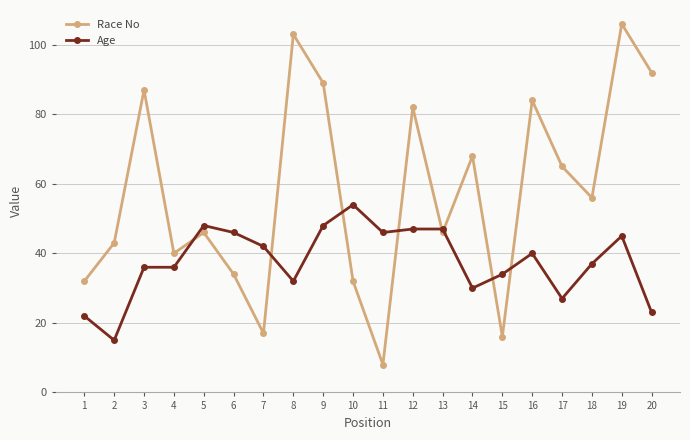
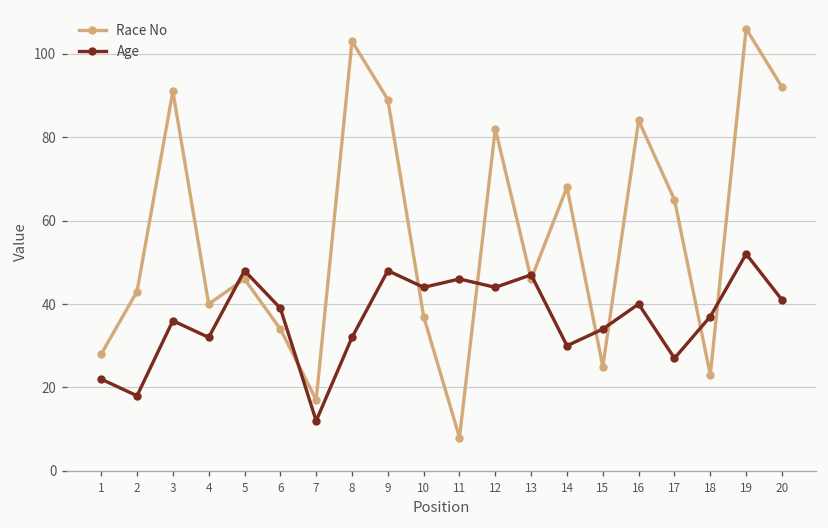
  {
    "Race No": {
-     "1": 32,
+     "1": 28,
      "2": 43,
-     "3": 87,
+     "3": 91,
      "4": 40,
      "5": 46,
      "6": 34,
      "7": 17,
      "8": 103,
      "9": 89,
-     "10": 32,
+     "10": 37,
      "11": 8,
      "12": 82,
      "13": 46,
      "14": 68,
-     "15": 16,
+     "15": 25,
      "16": 84,
      "17": 65,
-     "18": 56,
+     "18": 23,
      "19": 106,
      "20": 92
    },
    "Age": {
      "1": 22,
-     "2": 15,
+     "2": 18,
      "3": 36,
-     "4": 36,
+     "4": 32,
      "5": 48,
-     "6": 46,
-     "7": 42,
+     "6": 39,
+     "7": 12,
      "8": 32,
      "9": 48,
-     "10": 54,
+     "10": 44,
      "11": 46,
-     "12": 47,
+     "12": 44,
      "13": 47,
      "14": 30,
      "15": 34,
      "16": 40,
      "17": 27,
      "18": 37,
-     "19": 45,
-     "20": 23
+     "19": 52,
+     "20": 41
    }
  }
